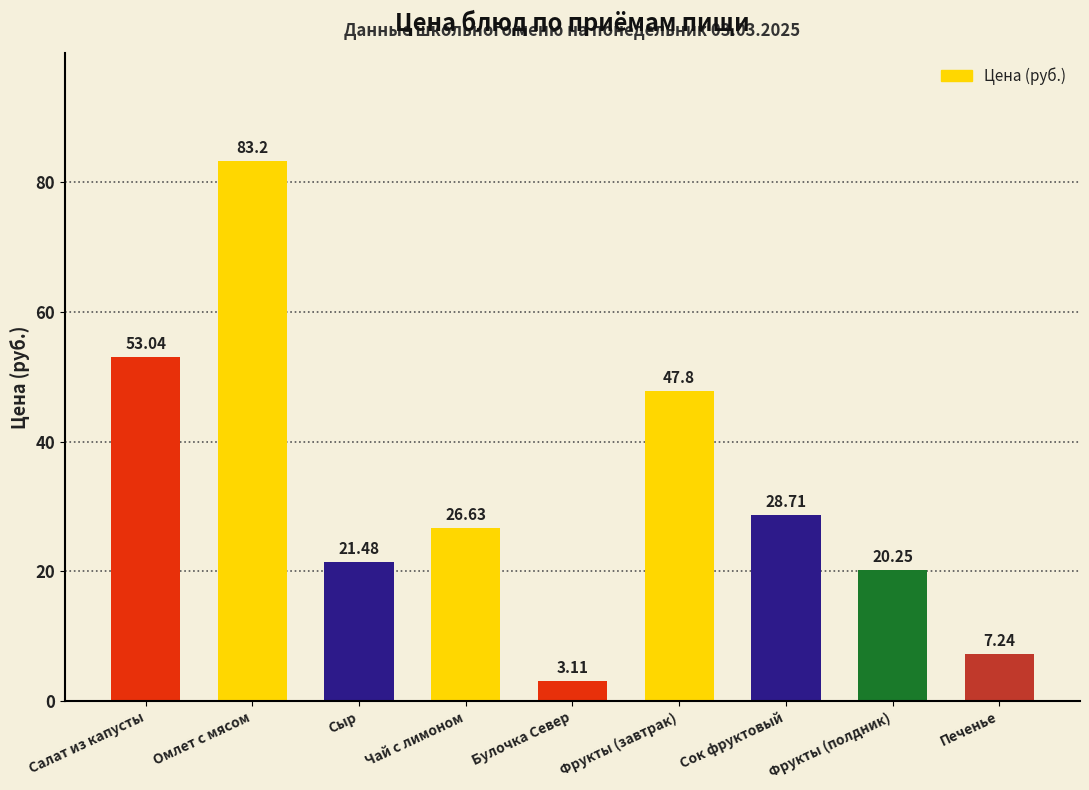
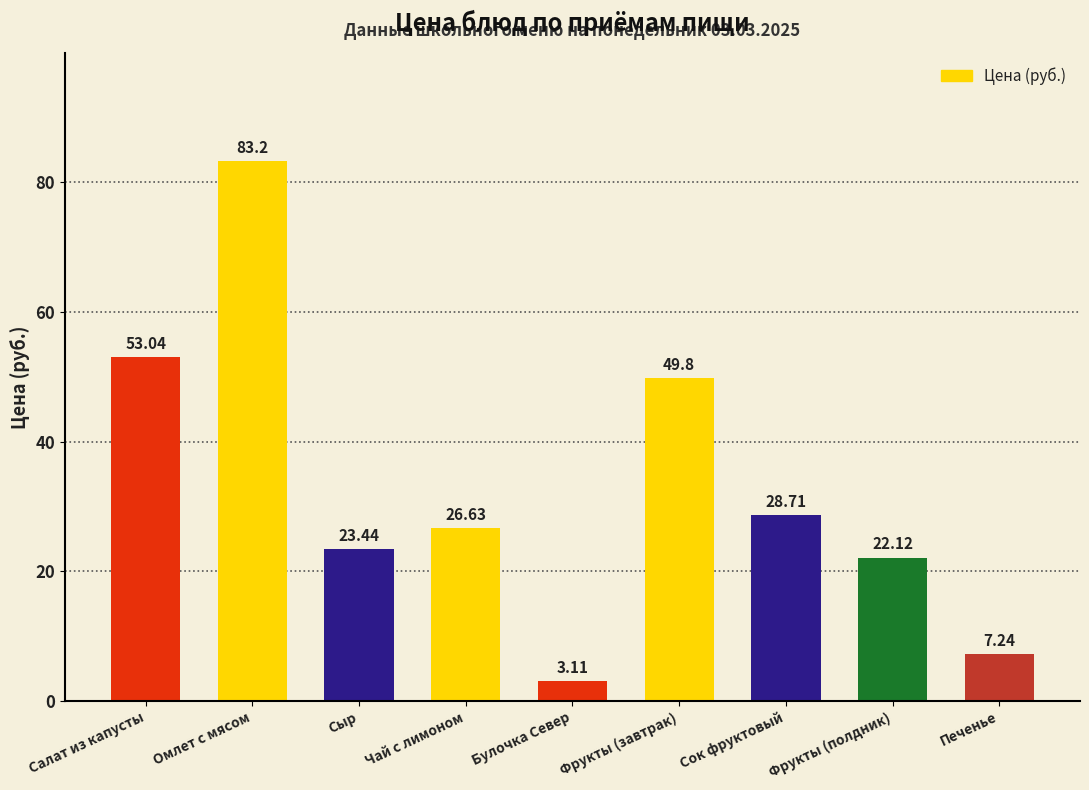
  {
    "Салат из капусты": 53.04,
    "Омлет с мясом": 83.2,
-   "Сыр": 21.48,
+   "Сыр": 23.44,
    "Чай с лимоном": 26.63,
    "Булочка Север": 3.11,
-   "Фрукты (завтрак)": 47.8,
+   "Фрукты (завтрак)": 49.8,
    "Сок фруктовый": 28.71,
-   "Фрукты (полдник)": 20.25,
+   "Фрукты (полдник)": 22.12,
    "Печенье": 7.24
  }
